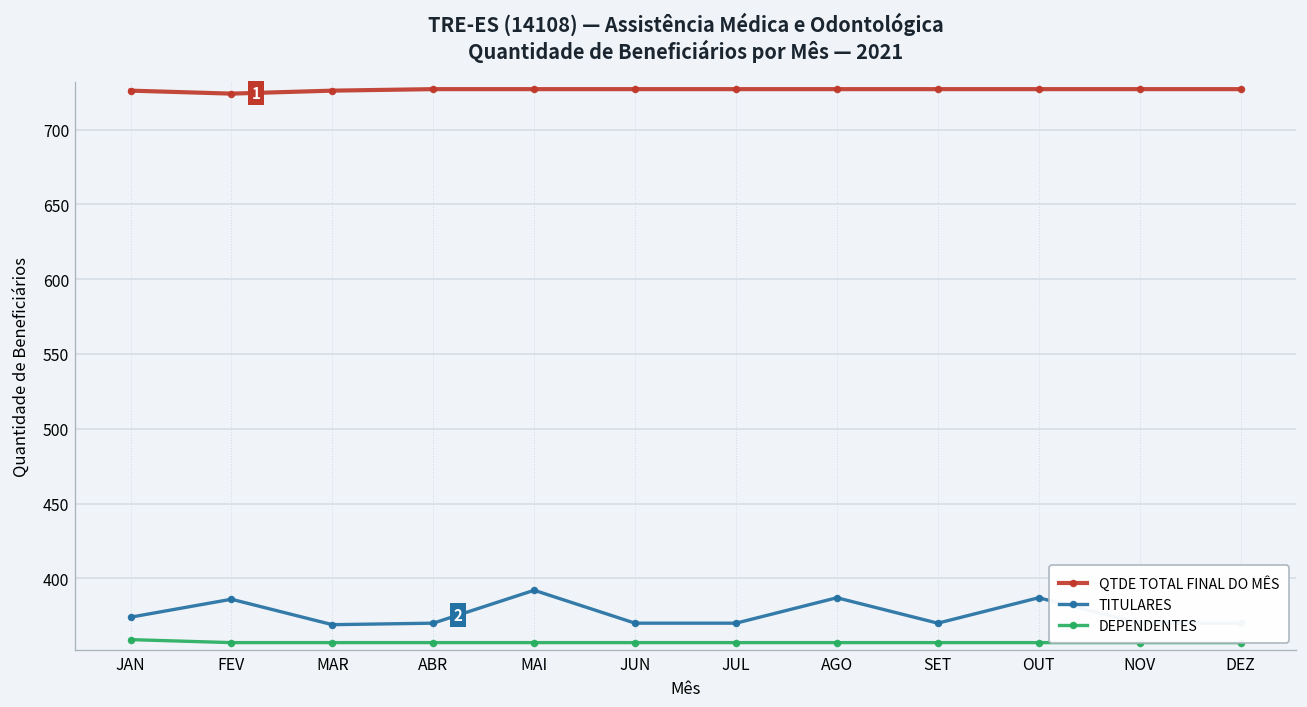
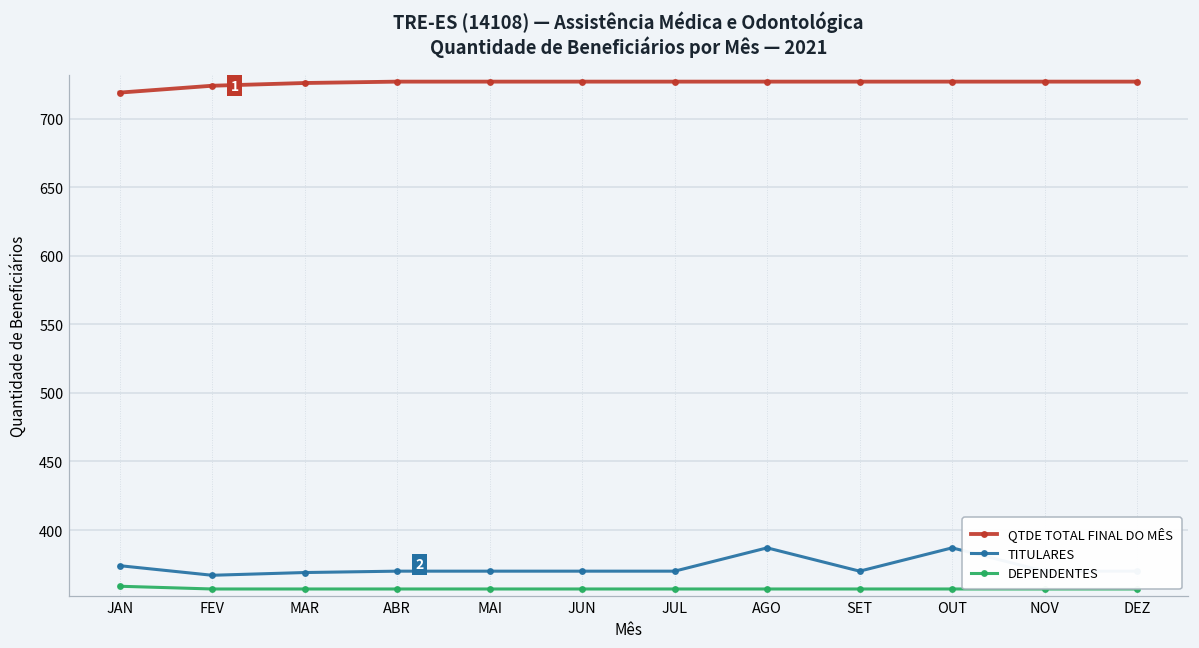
  {
    "QTDE TOTAL FINAL DO MÊS": {
-     "JAN": 726,
+     "JAN": 719,
      "MAR": 726,
      "ABR": 727,
      "MAI": 727,
      "JUN": 727,
      "JUL": 727,
      "AGO": 727,
      "SET": 727,
      "OUT": 727,
      "NOV": 727,
      "DEZ": 727
    },
    "TITULARES": {
      "JAN": 374,
-     "FEV": 386,
+     "FEV": 367,
      "MAR": 369,
-     "MAI": 392,
+     "MAI": 370,
      "JUN": 370,
      "JUL": 370,
      "AGO": 387,
      "SET": 370,
      "OUT": 387
    },
    "DEPENDENTES": {
      "JAN": 359,
      "FEV": 357,
      "MAR": 357,
      "ABR": 357,
      "MAI": 357,
      "JUN": 357,
      "JUL": 357,
      "AGO": 357,
      "SET": 357,
      "OUT": 357
    }
  }
